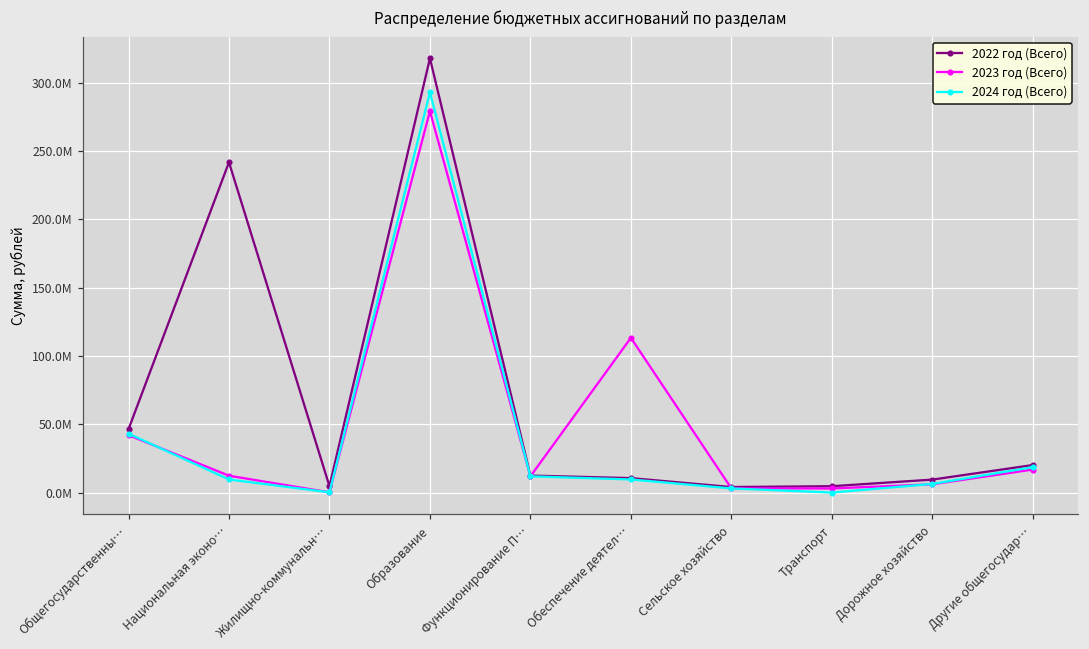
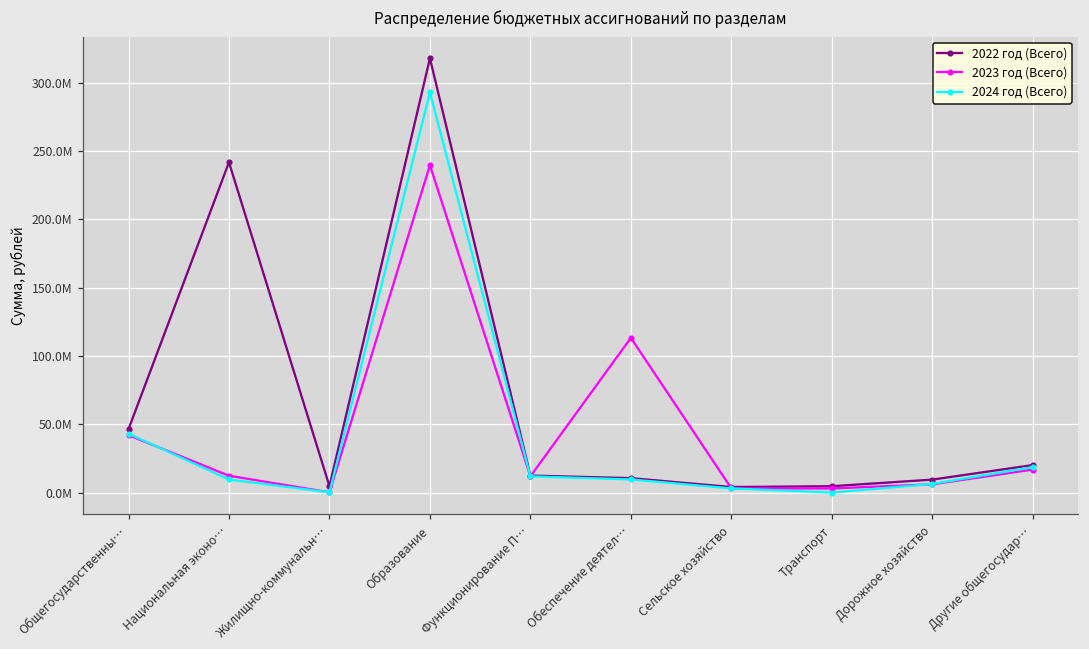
  {
    "2022 год (Всего)": {
      "Общегосударственны…": 46000000,
      "Национальная эконо…": 242000000,
      "Жилищно-коммунальн…": 5000000,
      "Образование": 318000000,
      "Дорожное хозяйство": 9000000
    },
    "2023 год (Всего)": {
      "Национальная эконо…": 12000000,
-     "Образование": 279000000,
+     "Образование": 240000000,
      "Обеспечение деятел…": 113000000
    },
    "2024 год (Всего)": {
      "Национальная эконо…": 10000000,
      "Образование": 293000000,
      "Транспорт": 0
    }
  }
